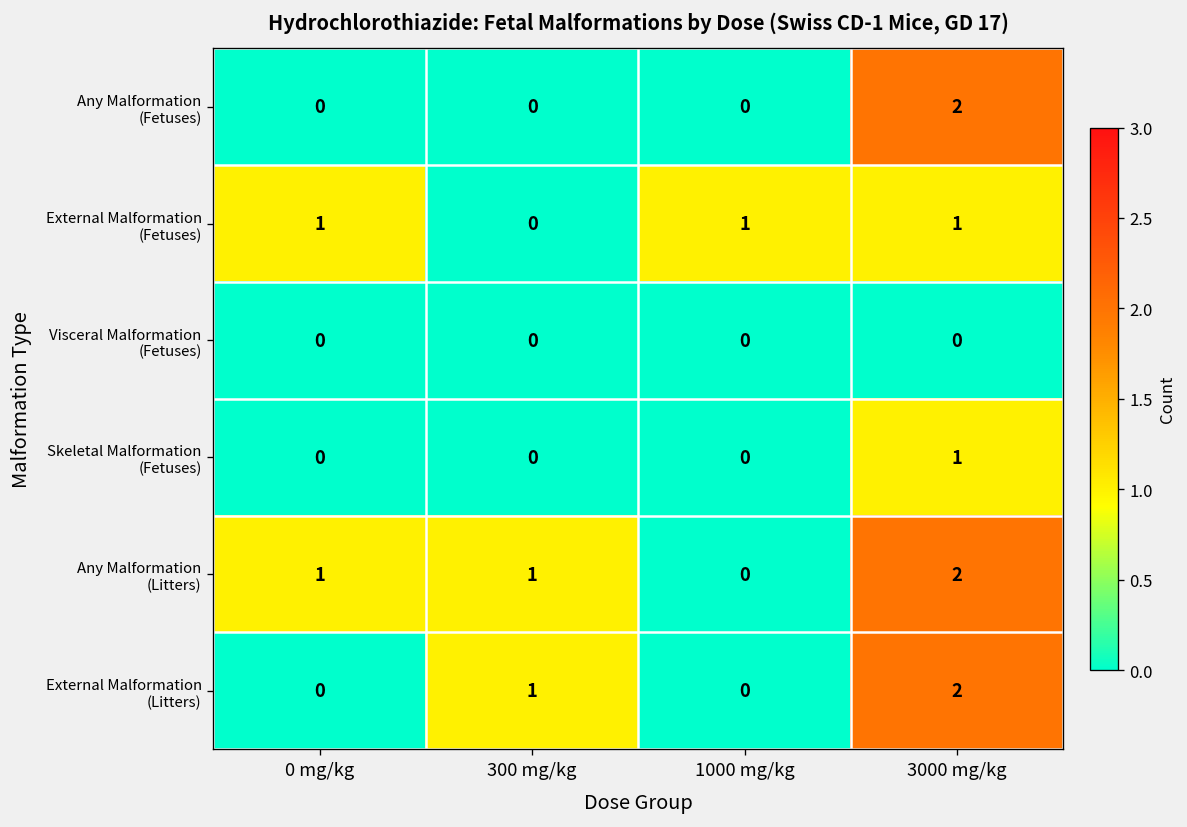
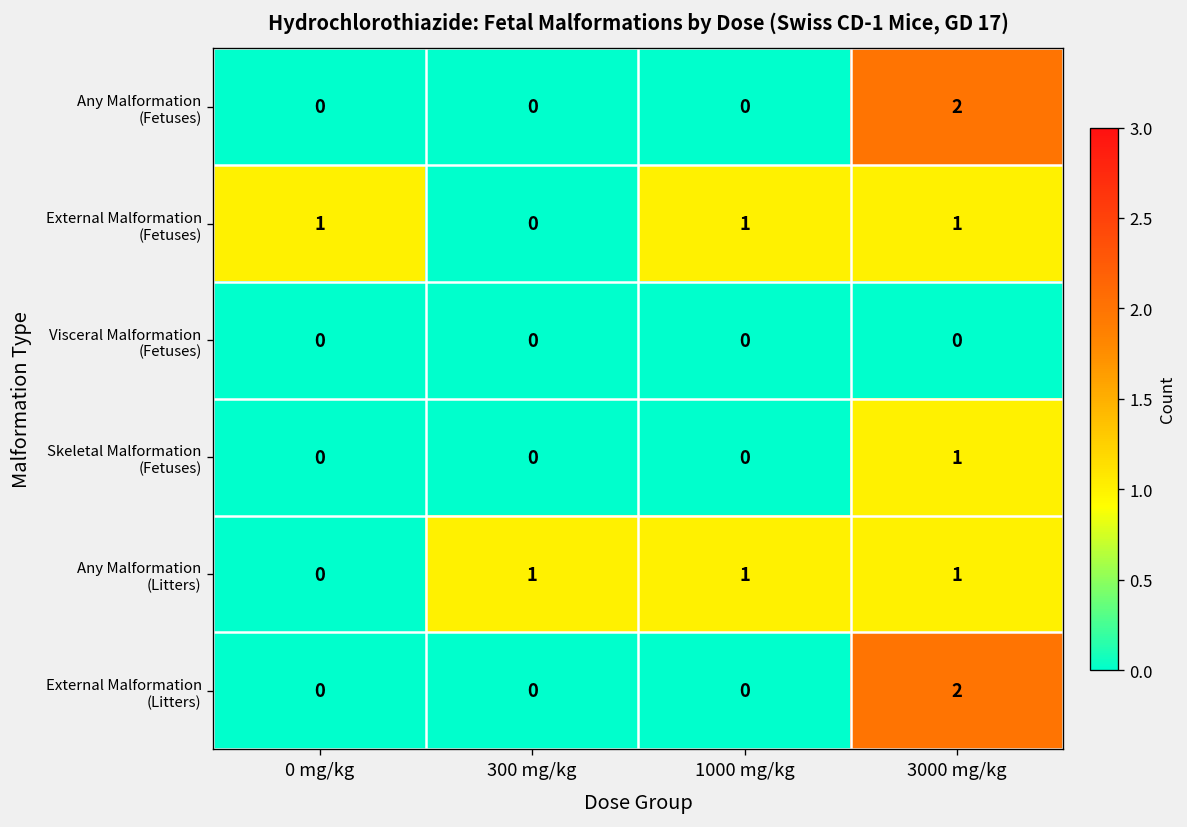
  {
    "Any Malformation (Fetuses)": {
      "0 mg/kg": 0,
      "300 mg/kg": 0,
      "1000 mg/kg": 0,
      "3000 mg/kg": 2
    },
    "External Malformation (Fetuses)": {
      "0 mg/kg": 1,
      "300 mg/kg": 0,
      "1000 mg/kg": 1,
      "3000 mg/kg": 1
    },
    "Visceral Malformation (Fetuses)": {
      "0 mg/kg": 0,
      "300 mg/kg": 0,
      "1000 mg/kg": 0,
      "3000 mg/kg": 0
    },
    "Skeletal Malformation (Fetuses)": {
      "0 mg/kg": 0,
      "300 mg/kg": 0,
      "1000 mg/kg": 0,
      "3000 mg/kg": 1
    },
    "Any Malformation (Litters)": {
-     "0 mg/kg": 1,
+     "0 mg/kg": 0,
      "300 mg/kg": 1,
-     "1000 mg/kg": 0,
-     "3000 mg/kg": 2
+     "1000 mg/kg": 1,
+     "3000 mg/kg": 1
    },
    "External Malformation (Litters)": {
      "0 mg/kg": 0,
-     "300 mg/kg": 1,
+     "300 mg/kg": 0,
      "1000 mg/kg": 0,
      "3000 mg/kg": 2
    }
  }
